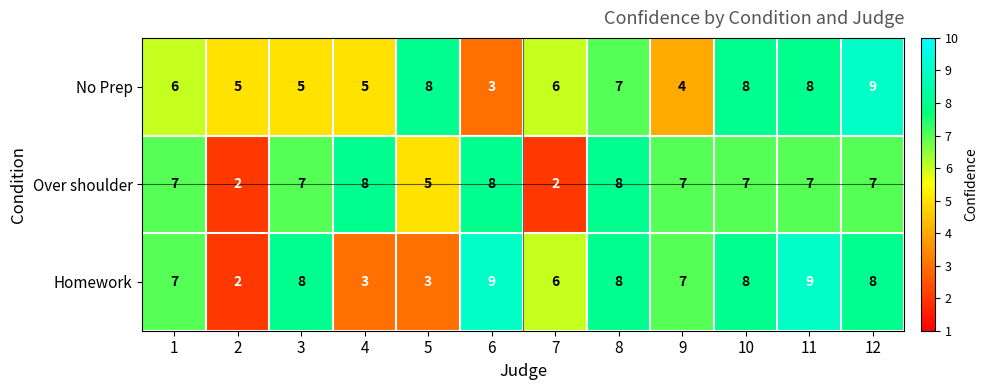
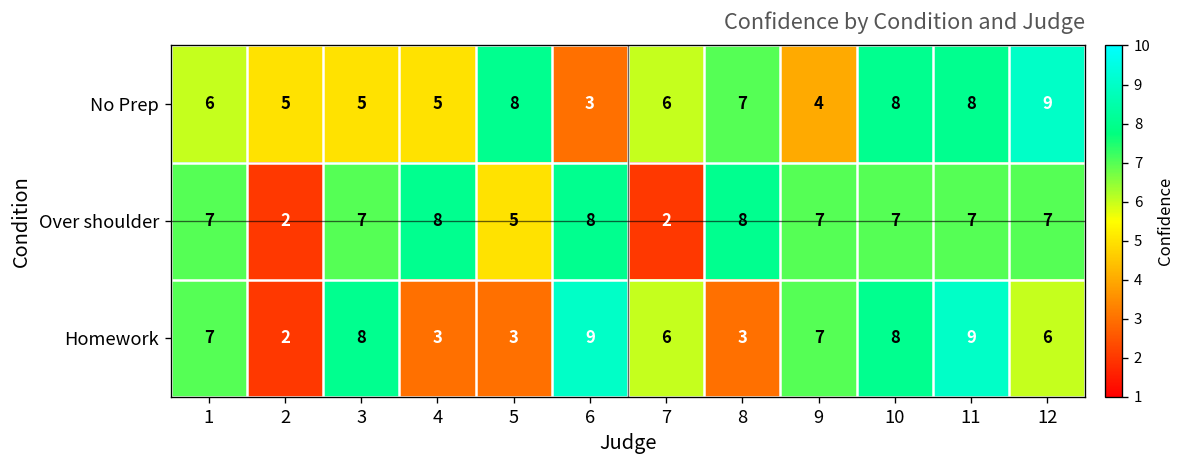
  {
    "No Prep": {
      "1": 6,
      "2": 5,
      "3": 5,
      "4": 5,
      "5": 8,
      "6": 3,
      "7": 6,
      "8": 7,
      "9": 4,
      "10": 8,
      "11": 8,
      "12": 9
    },
    "Over shoulder": {
      "1": 7,
      "2": 2,
      "3": 7,
      "4": 8,
      "5": 5,
      "6": 8,
      "7": 2,
      "8": 8,
      "9": 7,
      "10": 7,
      "11": 7,
      "12": 7
    },
    "Homework": {
      "1": 7,
      "2": 2,
      "3": 8,
      "4": 3,
      "5": 3,
      "6": 9,
      "7": 6,
-     "8": 8,
+     "8": 3,
      "9": 7,
      "10": 8,
      "11": 9,
-     "12": 8
+     "12": 6
    }
  }
